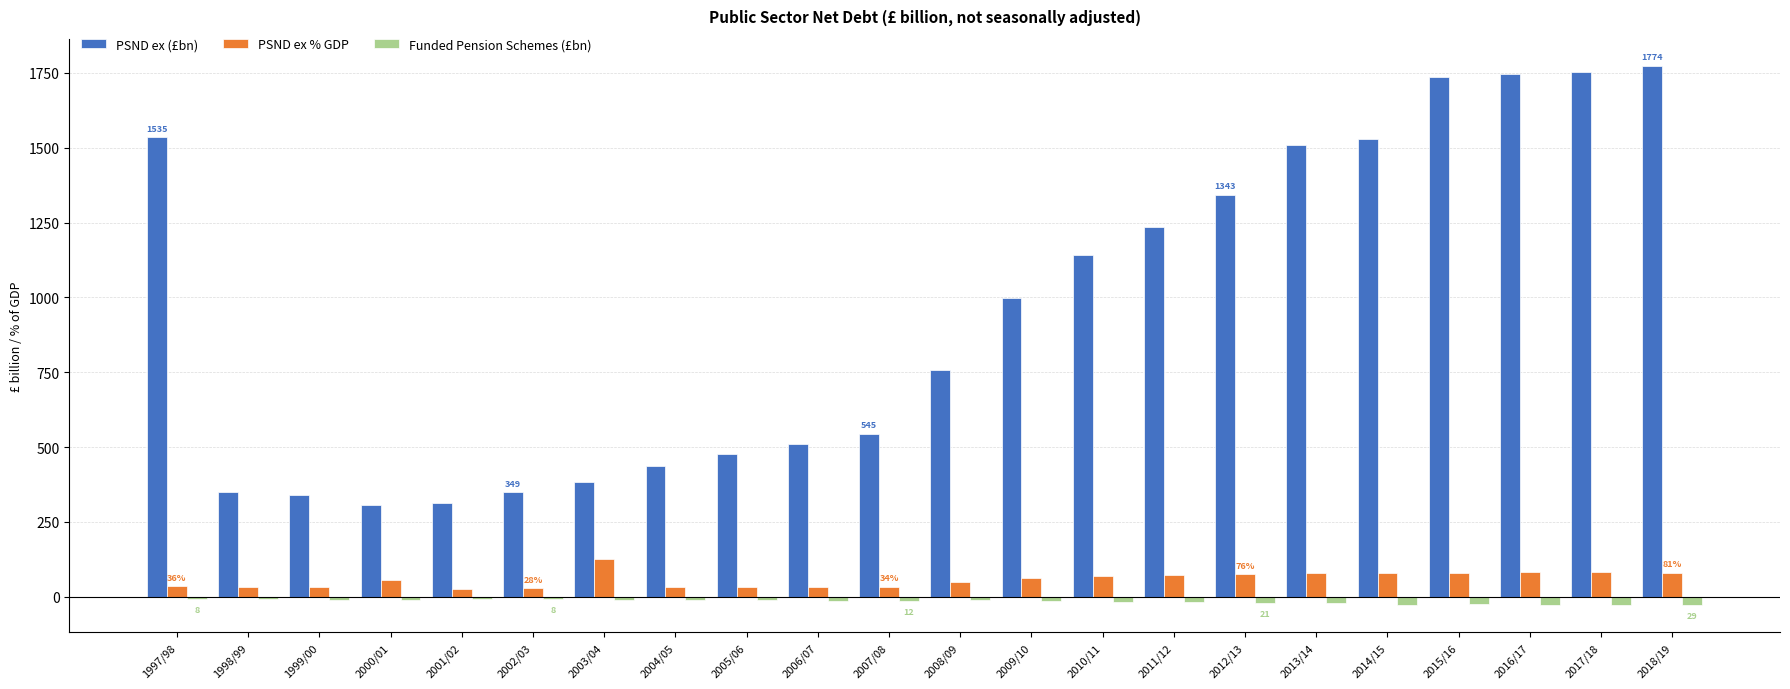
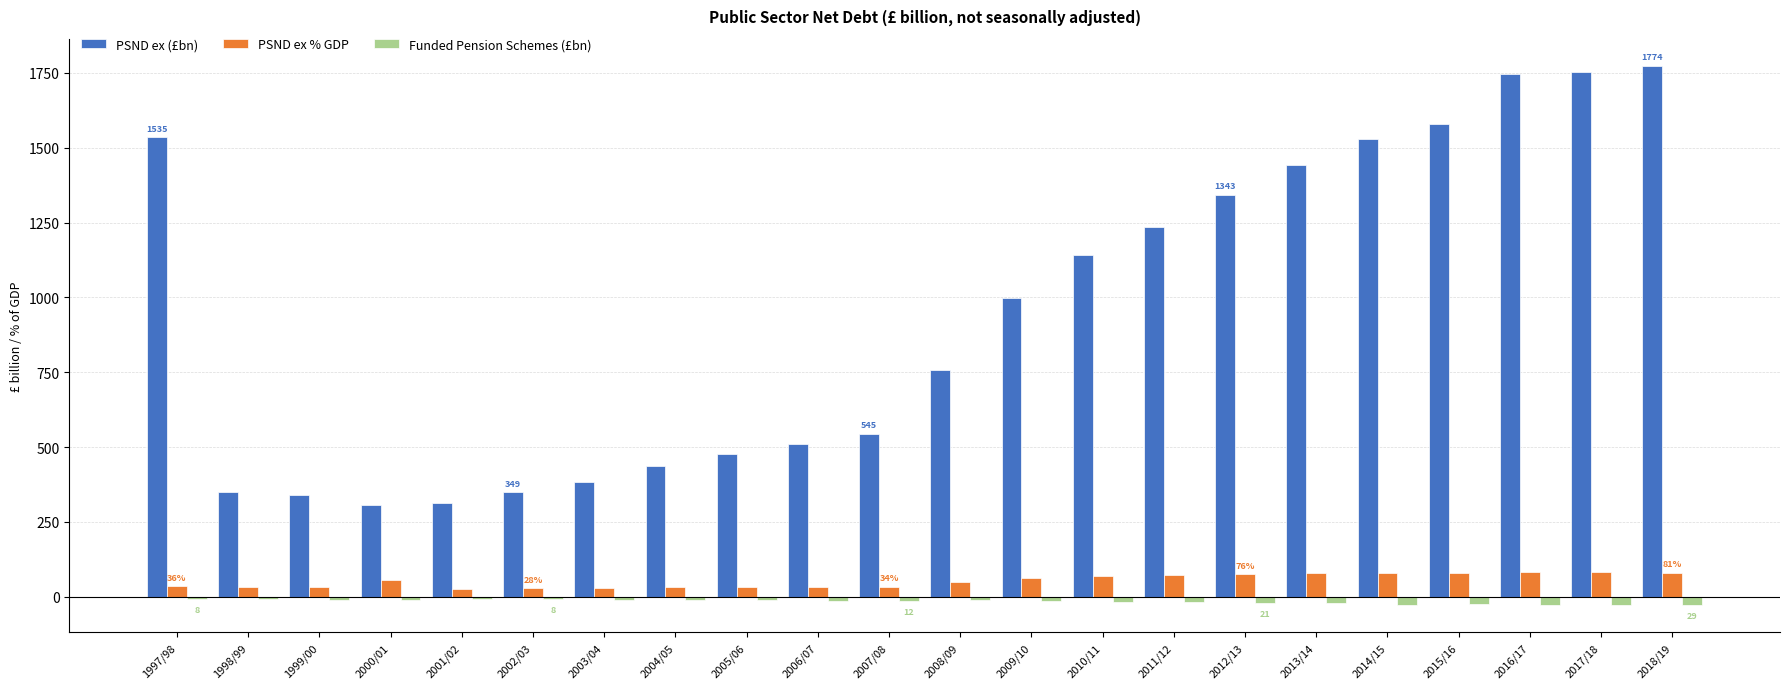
  {
    "PSND ex (£bn)": {
      "1998/99": 350,
      "1999/00": 340,
      "2000/01": 310,
      "2001/02": 310,
      "2003/04": 380,
      "2004/05": 440,
      "2005/06": 480,
      "2006/07": 510,
      "2008/09": 760,
      "2009/10": 1000,
      "2010/11": 1140,
      "2011/12": 1240,
-     "2013/14": 1510,
+     "2013/14": 1440,
      "2014/15": 1530,
-     "2015/16": 1740,
+     "2015/16": 1580,
      "2016/17": 1740,
      "2017/18": 1750
    },
    "PSND ex % GDP": {
      "1998/99": 30,
      "1999/00": 30,
      "2000/01": 60,
      "2001/02": 30,
-     "2003/04": 130,
+     "2003/04": 30,
      "2004/05": 30,
      "2005/06": 30,
      "2006/07": 30,
      "2008/09": 50,
      "2009/10": 60,
      "2010/11": 70,
      "2011/12": 70,
      "2013/14": 80,
      "2014/15": 80,
      "2015/16": 80,
      "2016/17": 80,
      "2017/18": 80
    },
    "Funded Pension Schemes (£bn)": {
      "1998/99": -10,
      "1999/00": -10,
      "2000/01": -10,
      "2001/02": -10,
      "2003/04": -10,
      "2004/05": -10,
      "2005/06": -10,
      "2006/07": -10,
      "2008/09": -10,
      "2009/10": -20,
      "2010/11": -20,
      "2011/12": -20,
      "2013/14": -20,
      "2014/15": -30,
      "2015/16": -20,
      "2016/17": -30,
      "2017/18": -30
    }
  }
